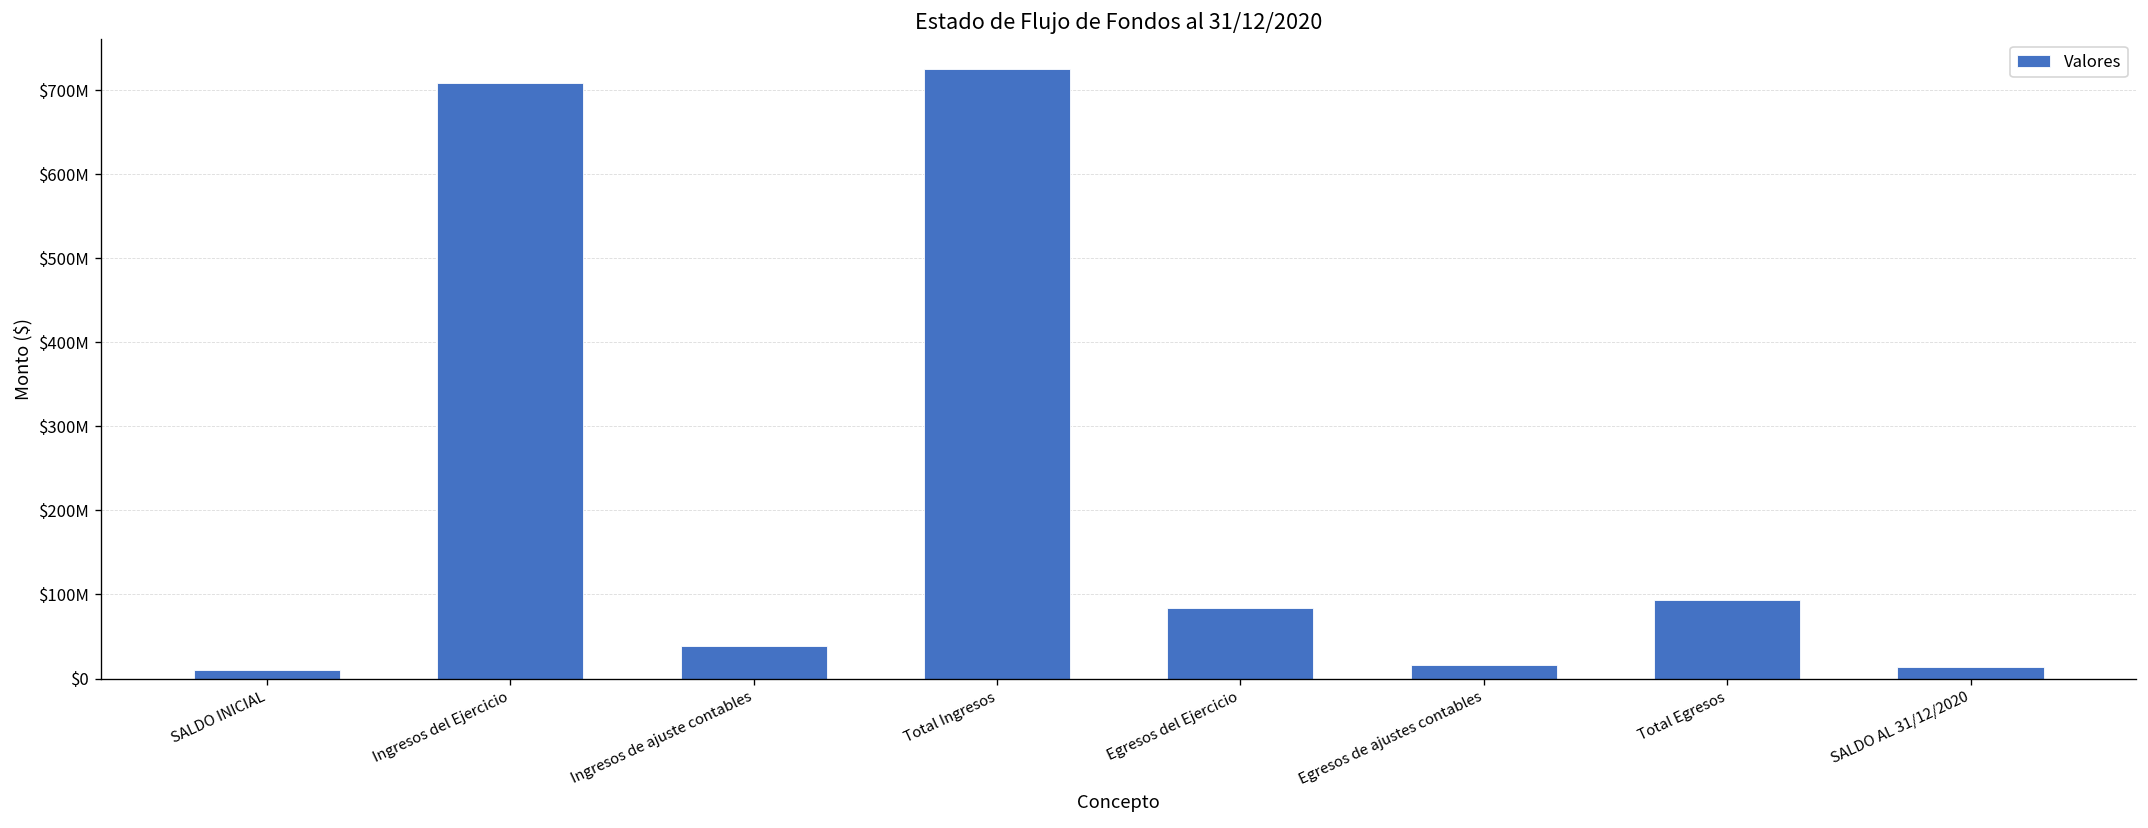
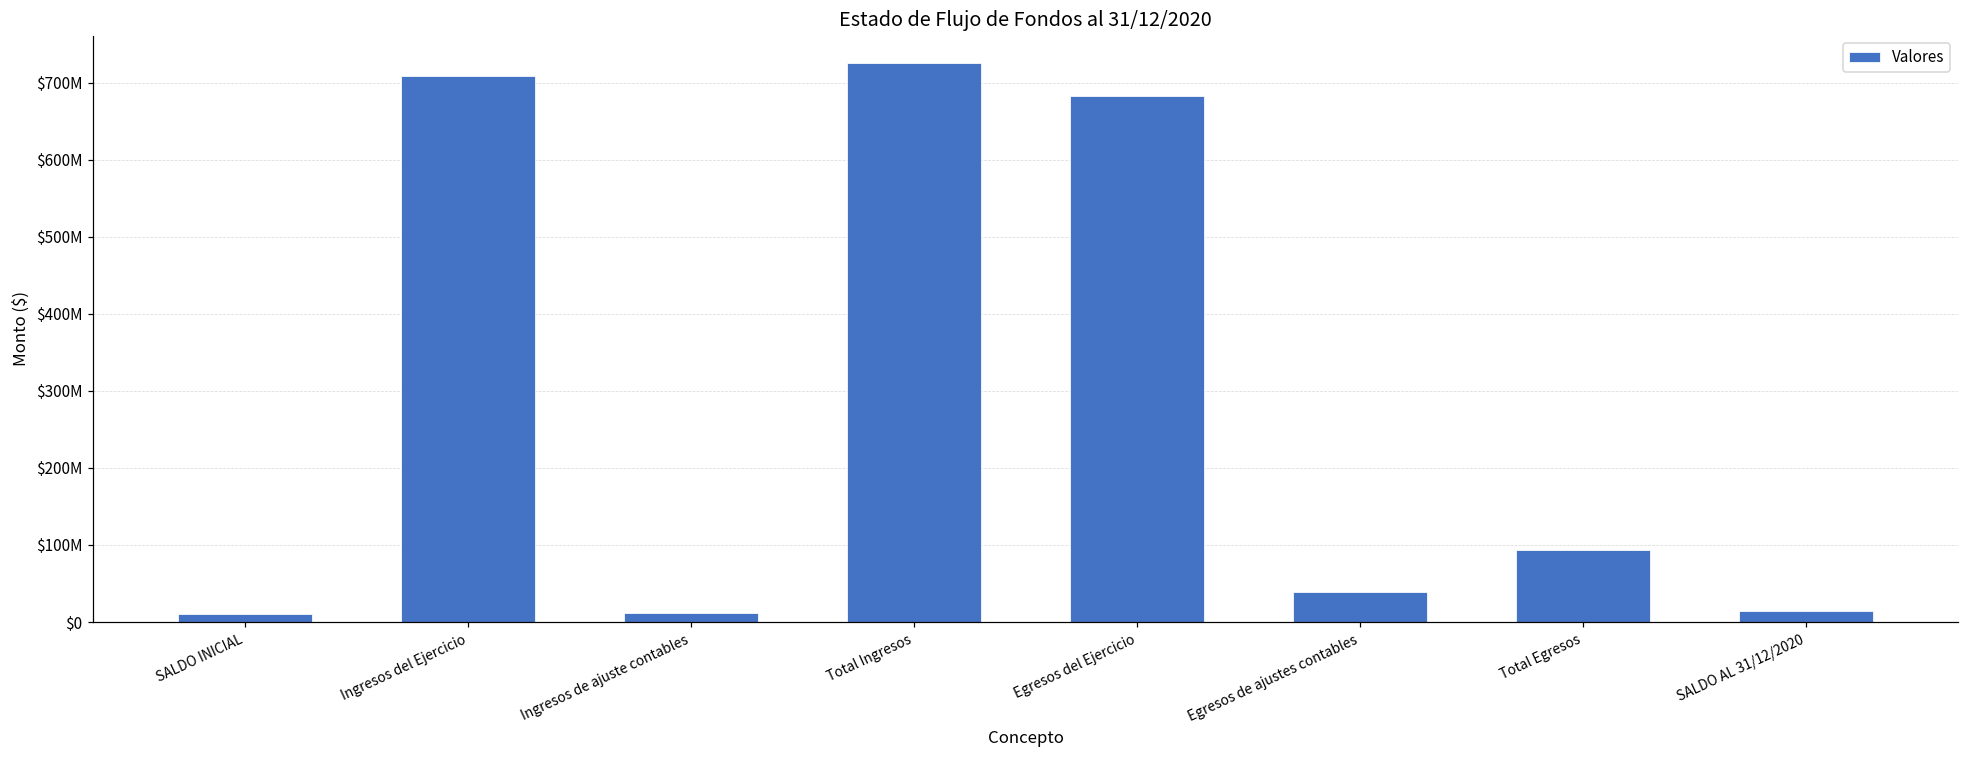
  {
    "SALDO INICIAL": "$10000000",
    "Ingresos del Ejercicio": "$710000000",
-   "Ingresos de ajuste contables": "$40000000",
+   "Ingresos de ajuste contables": "$10000000",
    "Total Ingresos": "$720000000",
-   "Egresos del Ejercicio": "$80000000",
-   "Egresos de ajustes contables": "$20000000",
+   "Egresos del Ejercicio": "$680000000",
+   "Egresos de ajustes contables": "$40000000",
    "Total Egresos": "$90000000",
    "SALDO AL 31/12/2020": "$10000000"
  }
